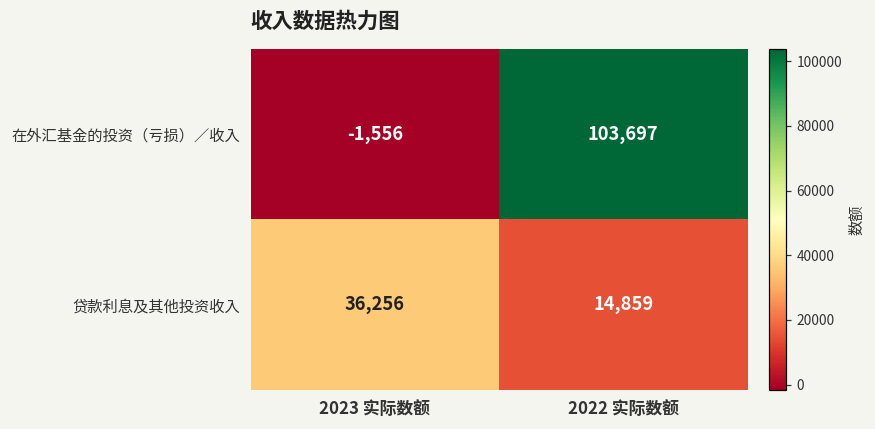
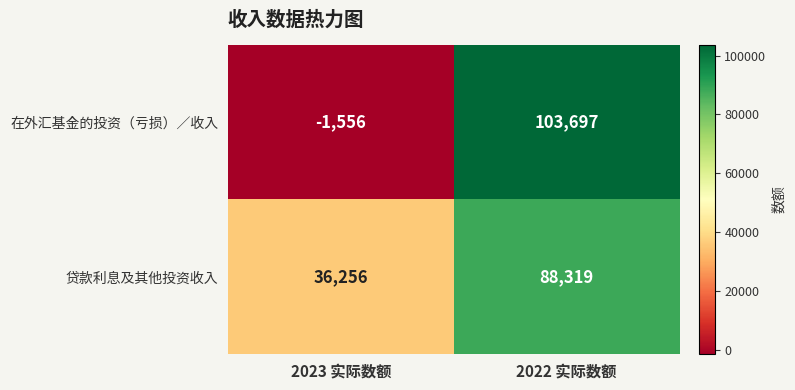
  {
    "在外汇基金的投资（亏损）∕收入": {
      "2023 实际数额": "-1,556",
      "2022 实际数额": "103,697"
    },
    "贷款利息及其他投资收入": {
      "2023 实际数额": "36,256",
-     "2022 实际数额": "14,859"
+     "2022 实际数额": "88,319"
    }
  }
